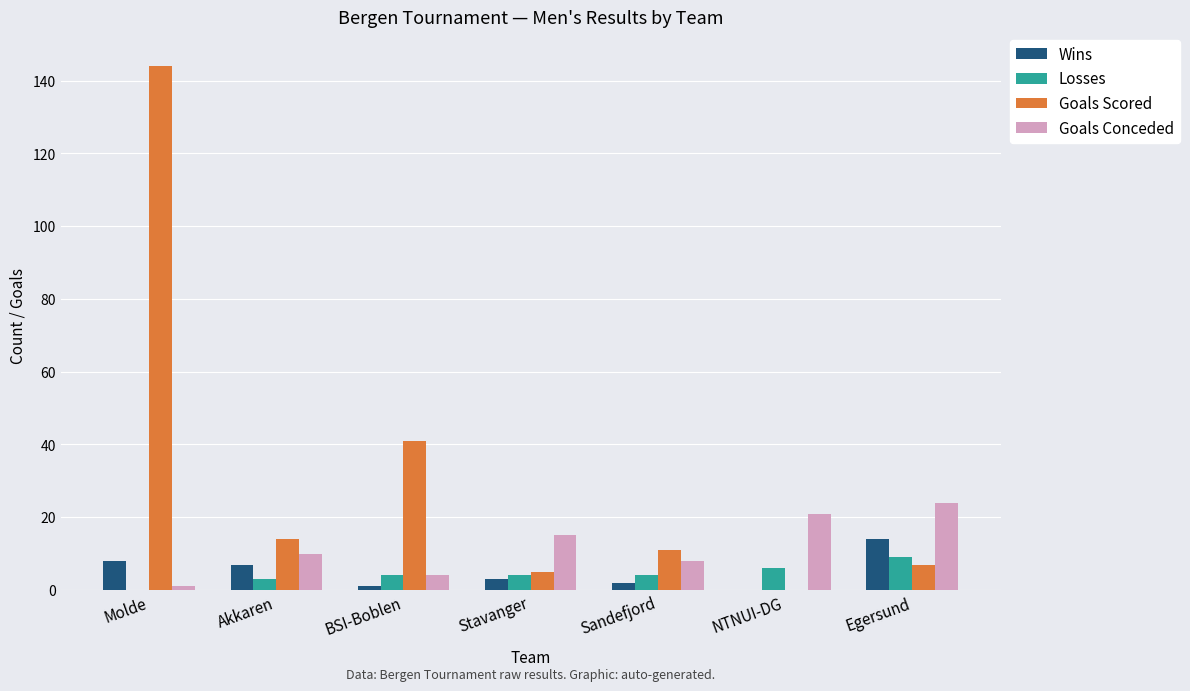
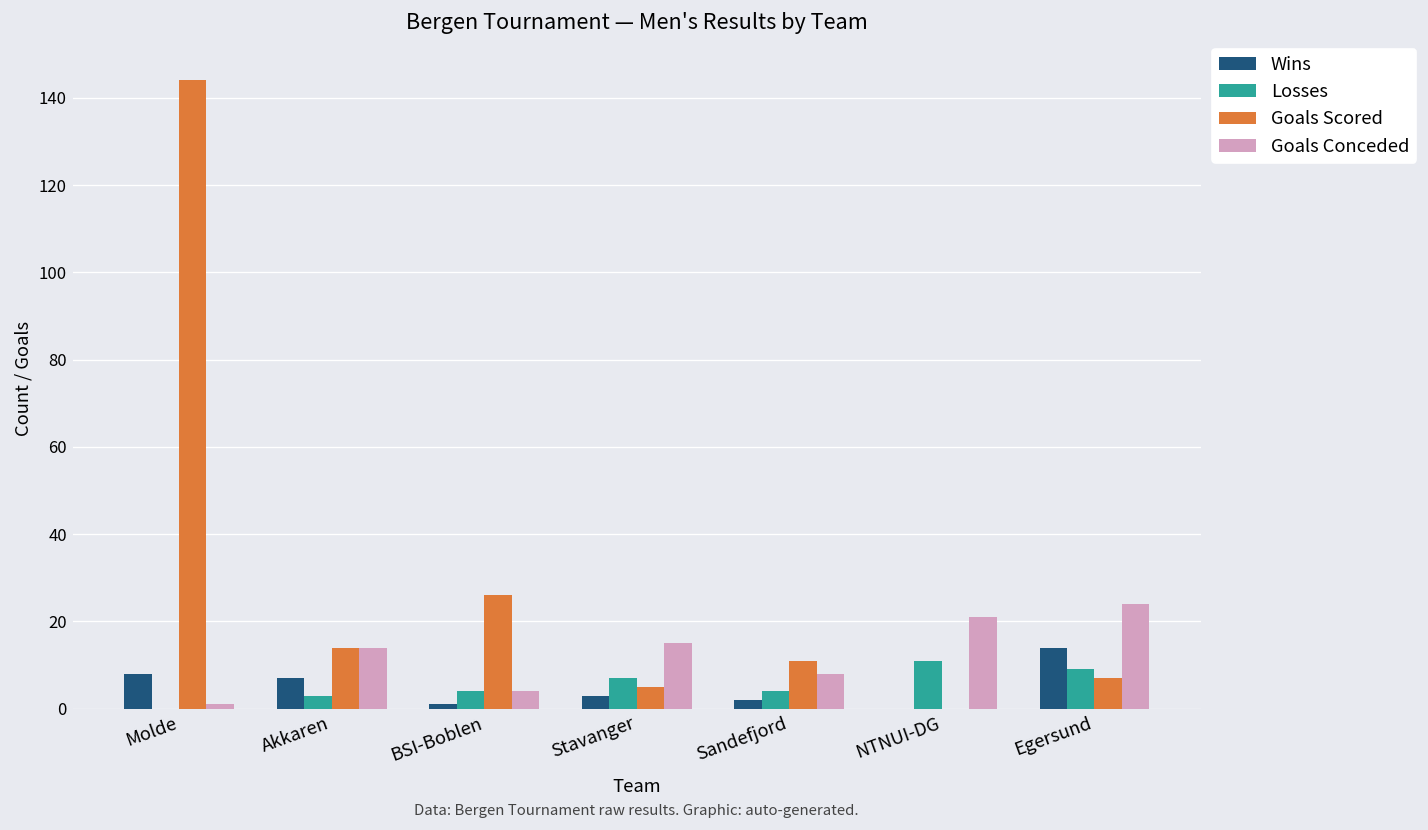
  {
    "Wins": {
      "Molde": 8,
      "Akkaren": 7,
      "BSI-Boblen": 1,
      "Stavanger": 3,
      "Sandefjord": 2,
      "NTNUI-DG": 0,
      "Egersund": 14
    },
    "Losses": {
      "Molde": 0,
      "Akkaren": 3,
      "BSI-Boblen": 4,
-     "Stavanger": 4,
+     "Stavanger": 7,
      "Sandefjord": 4,
-     "NTNUI-DG": 6,
+     "NTNUI-DG": 11,
      "Egersund": 9
    },
    "Goals Scored": {
      "Molde": 144,
      "Akkaren": 14,
-     "BSI-Boblen": 41,
+     "BSI-Boblen": 26,
      "Stavanger": 5,
      "Sandefjord": 11,
      "NTNUI-DG": 0,
      "Egersund": 7
    },
    "Goals Conceded": {
      "Molde": 1,
-     "Akkaren": 10,
+     "Akkaren": 14,
      "BSI-Boblen": 4,
      "Stavanger": 15,
      "Sandefjord": 8,
      "NTNUI-DG": 21,
      "Egersund": 24
    }
  }
